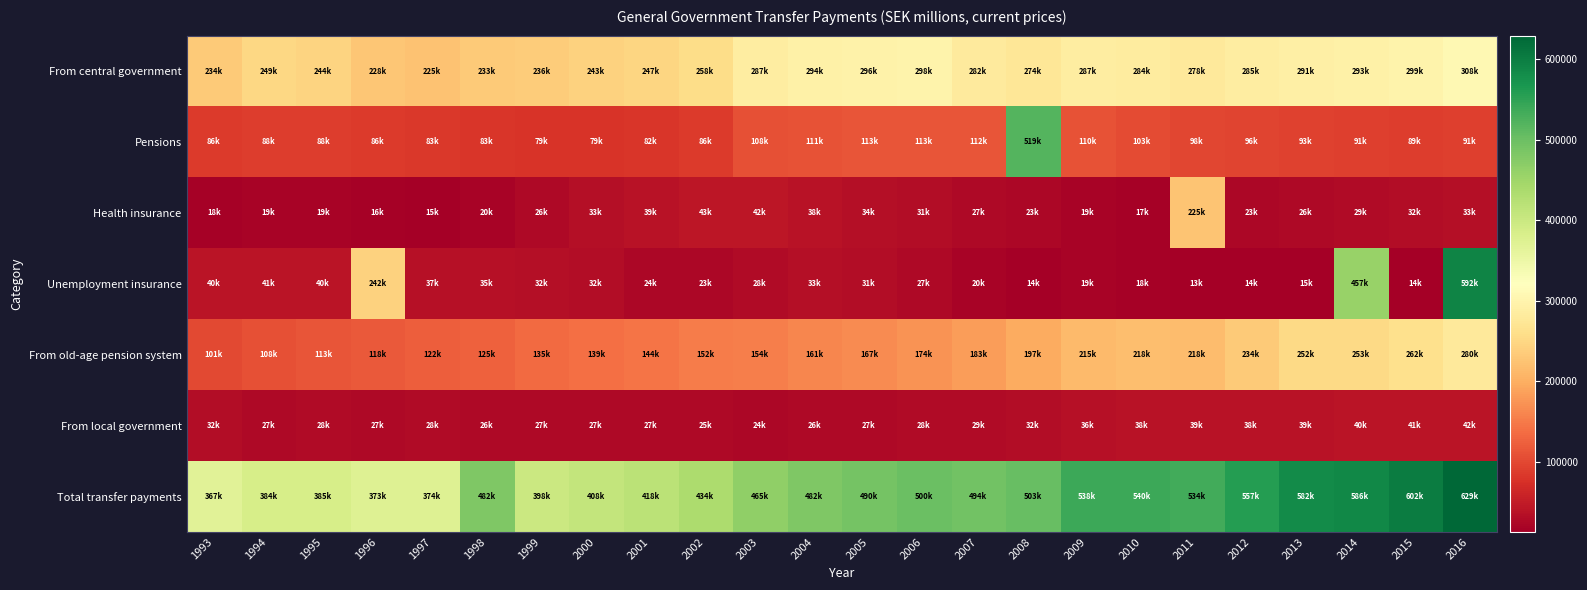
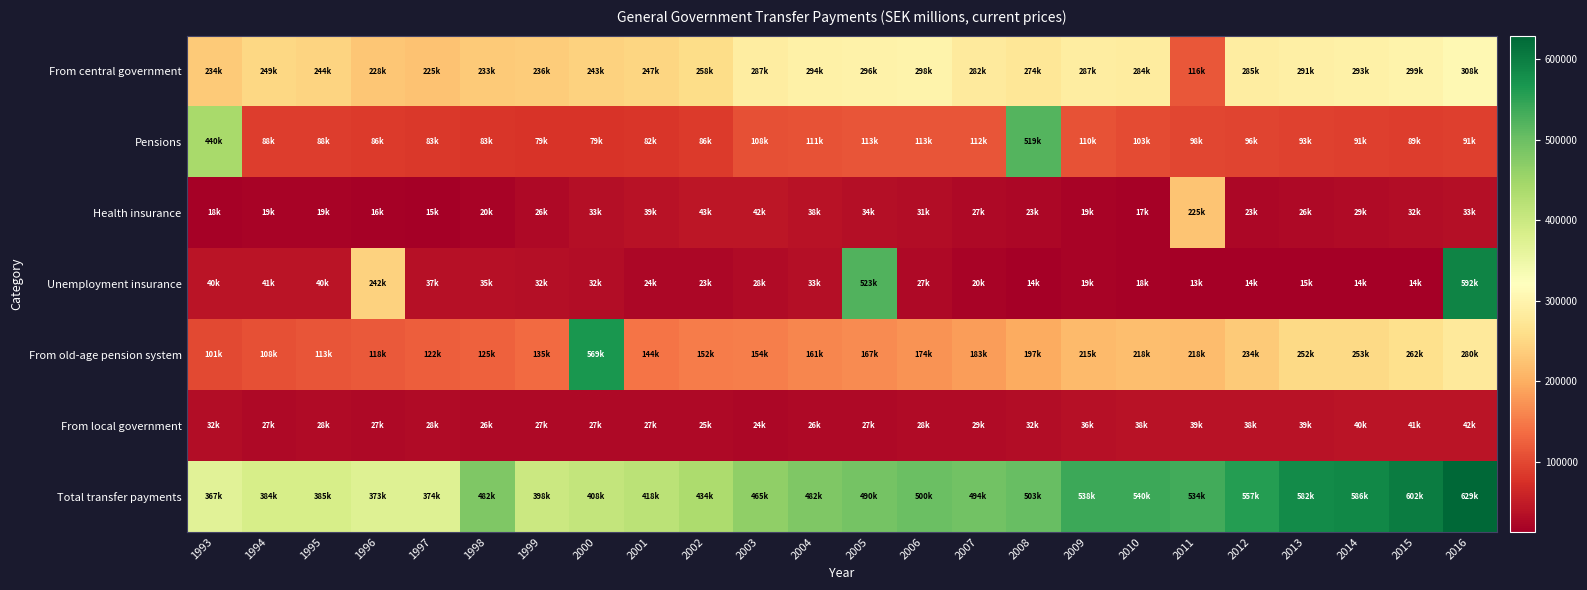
  {
    "From central government": {
      "1993": "234k",
      "1994": "249k",
      "1995": "244k",
      "1996": "228k",
      "1997": "225k",
      "1998": "233k",
      "1999": "236k",
      "2000": "243k",
      "2001": "247k",
      "2002": "258k",
      "2003": "287k",
      "2004": "294k",
      "2005": "296k",
      "2006": "298k",
      "2007": "282k",
      "2008": "274k",
      "2009": "287k",
      "2010": "284k",
-     "2011": "278k",
+     "2011": "116k",
      "2012": "285k",
      "2013": "291k",
      "2014": "293k",
      "2015": "299k",
      "2016": "308k"
    },
    "Pensions": {
-     "1993": "86k",
+     "1993": "440k",
      "1994": "88k",
      "1995": "88k",
      "1996": "86k",
      "1997": "83k",
      "1998": "83k",
      "1999": "79k",
      "2000": "79k",
      "2001": "82k",
      "2002": "86k",
      "2003": "108k",
      "2004": "111k",
      "2005": "113k",
      "2006": "113k",
      "2007": "112k",
      "2008": "519k",
      "2009": "110k",
      "2010": "103k",
      "2011": "98k",
      "2012": "96k",
      "2013": "93k",
      "2014": "91k",
      "2015": "89k",
      "2016": "91k"
    },
    "Health insurance": {
      "1993": "18k",
      "1994": "19k",
      "1995": "19k",
      "1996": "16k",
      "1997": "15k",
      "1998": "20k",
      "1999": "26k",
      "2000": "33k",
      "2001": "39k",
      "2002": "43k",
      "2003": "42k",
      "2004": "38k",
      "2005": "34k",
      "2006": "31k",
      "2007": "27k",
      "2008": "23k",
      "2009": "19k",
      "2010": "17k",
      "2011": "225k",
      "2012": "23k",
      "2013": "26k",
      "2014": "29k",
      "2015": "32k",
      "2016": "33k"
    },
    "Unemployment insurance": {
      "1993": "40k",
      "1994": "41k",
      "1995": "40k",
      "1996": "242k",
      "1997": "37k",
      "1998": "35k",
      "1999": "32k",
      "2000": "32k",
      "2001": "24k",
      "2002": "23k",
      "2003": "28k",
      "2004": "33k",
-     "2005": "31k",
+     "2005": "523k",
      "2006": "27k",
      "2007": "20k",
      "2008": "14k",
      "2009": "19k",
      "2010": "18k",
      "2011": "13k",
      "2012": "14k",
      "2013": "15k",
-     "2014": "457k",
+     "2014": "14k",
      "2015": "14k",
      "2016": "592k"
    },
    "From old-age pension system": {
      "1993": "101k",
      "1994": "108k",
      "1995": "113k",
      "1996": "118k",
      "1997": "122k",
      "1998": "125k",
      "1999": "135k",
-     "2000": "139k",
+     "2000": "569k",
      "2001": "144k",
      "2002": "152k",
      "2003": "154k",
      "2004": "161k",
      "2005": "167k",
      "2006": "174k",
      "2007": "183k",
      "2008": "197k",
      "2009": "215k",
      "2010": "218k",
      "2011": "218k",
      "2012": "234k",
      "2013": "252k",
      "2014": "253k",
      "2015": "262k",
      "2016": "280k"
    },
    "From local government": {
      "1993": "32k",
      "1994": "27k",
      "1995": "28k",
      "1996": "27k",
      "1997": "28k",
      "1998": "26k",
      "1999": "27k",
      "2000": "27k",
      "2001": "27k",
      "2002": "25k",
      "2003": "24k",
      "2004": "26k",
      "2005": "27k",
      "2006": "28k",
      "2007": "29k",
      "2008": "32k",
      "2009": "36k",
      "2010": "38k",
      "2011": "39k",
      "2012": "38k",
      "2013": "39k",
      "2014": "40k",
      "2015": "41k",
      "2016": "42k"
    },
    "Total transfer payments": {
      "1993": "367k",
      "1994": "384k",
      "1995": "385k",
      "1996": "373k",
      "1997": "374k",
      "1998": "482k",
      "1999": "398k",
      "2000": "408k",
      "2001": "418k",
      "2002": "434k",
      "2003": "465k",
      "2004": "482k",
      "2005": "490k",
      "2006": "500k",
      "2007": "494k",
      "2008": "503k",
      "2009": "538k",
      "2010": "540k",
      "2011": "534k",
      "2012": "557k",
      "2013": "582k",
      "2014": "586k",
      "2015": "602k",
      "2016": "629k"
    }
  }
